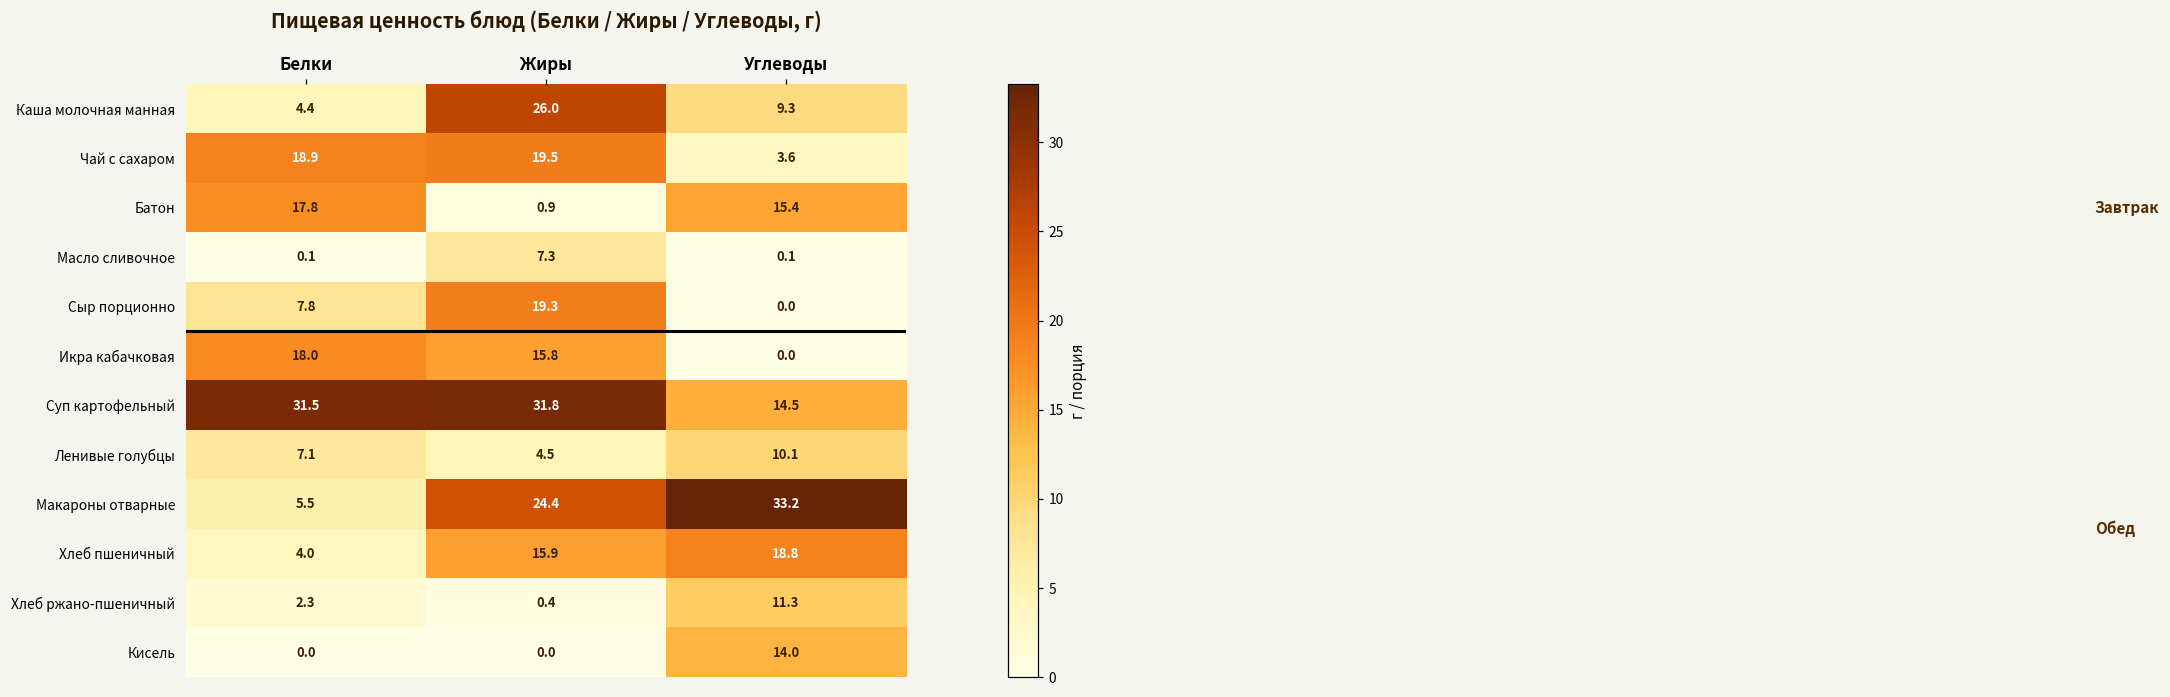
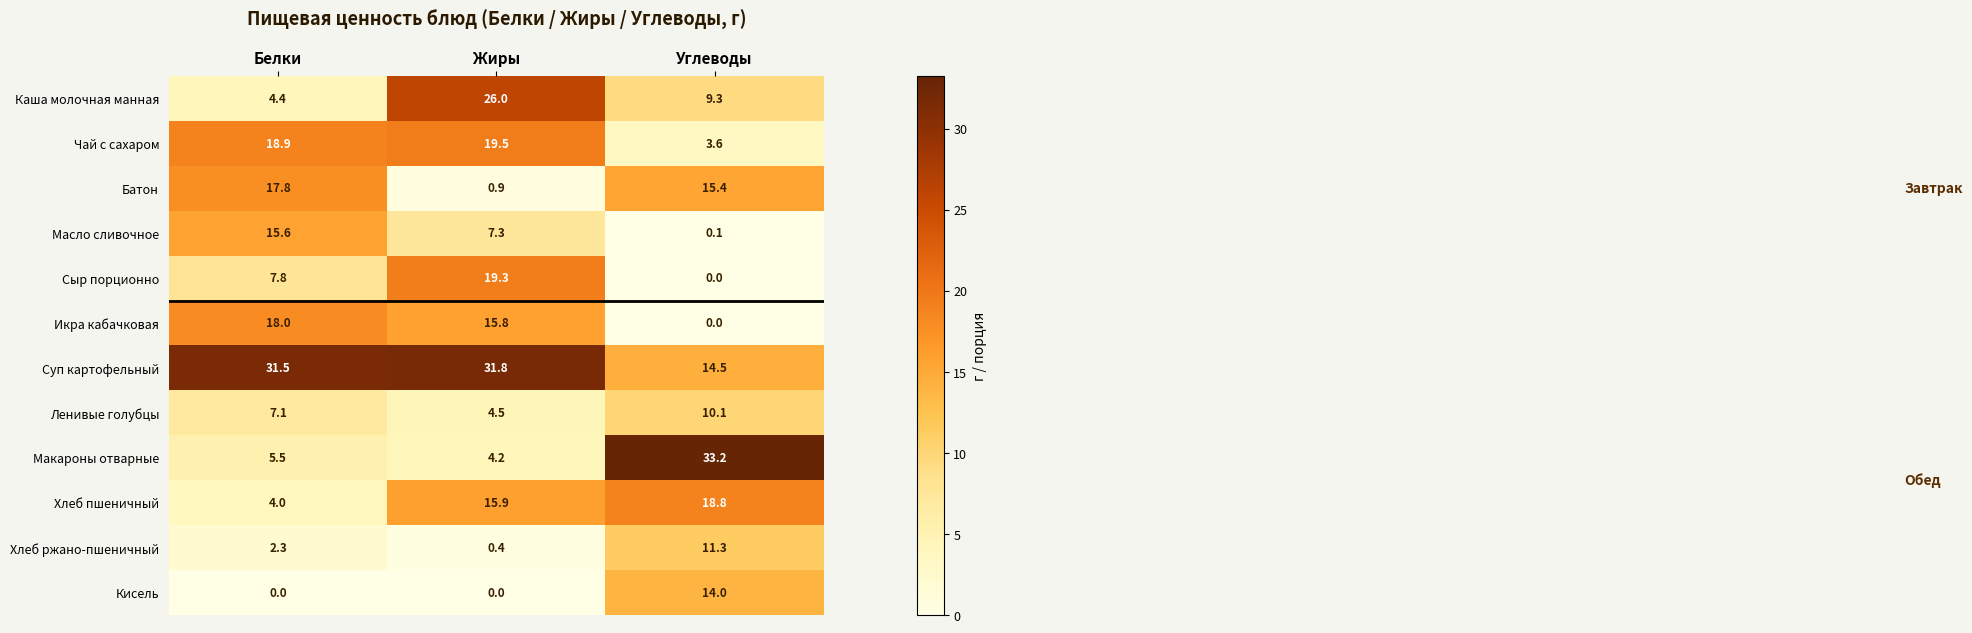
  {
    "Каша молочная манная": {
      "Белки": 4.4,
      "Жиры": 26.0,
      "Углеводы": 9.3
    },
    "Чай с сахаром": {
      "Белки": 18.9,
      "Жиры": 19.5,
      "Углеводы": 3.6
    },
    "Батон": {
      "Белки": 17.8,
      "Жиры": 0.9,
      "Углеводы": 15.4
    },
    "Масло сливочное": {
-     "Белки": 0.1,
+     "Белки": 15.6,
      "Жиры": 7.3,
      "Углеводы": 0.1
    },
    "Сыр порционно": {
      "Белки": 7.8,
      "Жиры": 19.3,
      "Углеводы": 0.0
    },
    "Икра кабачковая": {
      "Белки": 18.0,
      "Жиры": 15.8,
      "Углеводы": 0.0
    },
    "Суп картофельный": {
      "Белки": 31.5,
      "Жиры": 31.8,
      "Углеводы": 14.5
    },
    "Ленивые голубцы": {
      "Белки": 7.1,
      "Жиры": 4.5,
      "Углеводы": 10.1
    },
    "Макароны отварные": {
      "Белки": 5.5,
-     "Жиры": 24.4,
+     "Жиры": 4.2,
      "Углеводы": 33.2
    },
    "Хлеб пшеничный": {
      "Белки": 4.0,
      "Жиры": 15.9,
      "Углеводы": 18.8
    },
    "Хлеб ржано-пшеничный": {
      "Белки": 2.3,
      "Жиры": 0.4,
      "Углеводы": 11.3
    },
    "Кисель": {
      "Белки": 0.0,
      "Жиры": 0.0,
      "Углеводы": 14.0
    }
  }
